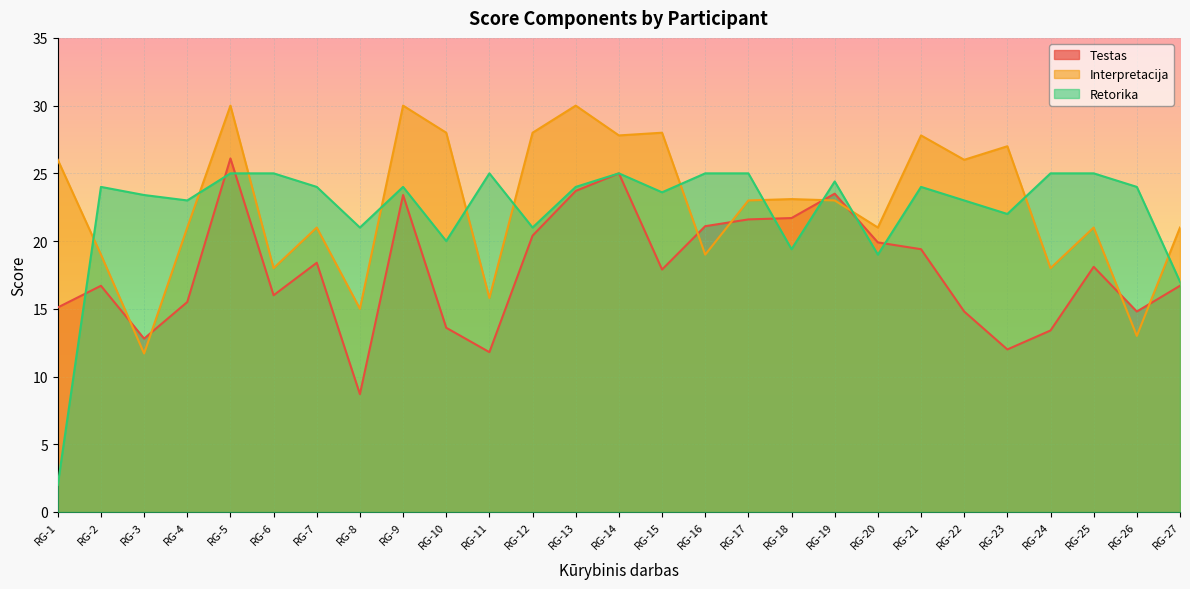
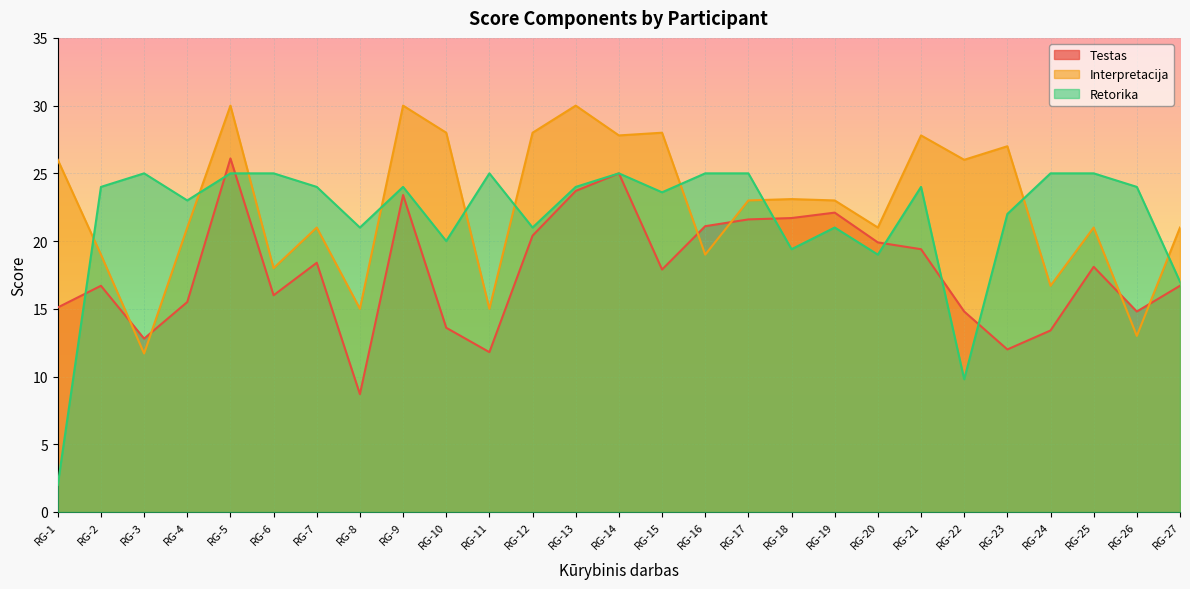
  {
    "Testas": {
      "RG-1": 15.1,
      "RG-2": 16.7,
      "RG-3": 12.8,
      "RG-4": 15.5,
      "RG-5": 26.1,
      "RG-6": 16.0,
      "RG-7": 18.4,
      "RG-8": 8.7,
      "RG-9": 23.4,
      "RG-10": 13.6,
      "RG-11": 11.8,
      "RG-12": 20.4,
      "RG-13": 23.7,
      "RG-15": 17.9,
      "RG-16": 21.1,
      "RG-17": 21.6,
      "RG-18": 21.7,
-     "RG-19": 23.5,
+     "RG-19": 22.1,
      "RG-20": 19.9,
      "RG-21": 19.4,
      "RG-22": 14.8,
      "RG-23": 12.0,
      "RG-24": 13.4,
      "RG-25": 18.1,
      "RG-26": 14.8,
      "RG-27": 16.7
    },
    "Interpretacija": {
      "RG-1": 26.0,
      "RG-2": 19.0,
      "RG-3": 11.7,
      "RG-4": 21.0,
      "RG-5": 30.0,
      "RG-6": 18.0,
      "RG-7": 21.0,
      "RG-8": 15.0,
      "RG-9": 30.0,
      "RG-10": 28.0,
-     "RG-11": 15.8,
+     "RG-11": 15.0,
      "RG-12": 28.0,
      "RG-13": 30.0,
      "RG-14": 27.8,
      "RG-15": 28.0,
      "RG-16": 19.0,
      "RG-17": 23.0,
      "RG-18": 23.1,
      "RG-19": 23.0,
      "RG-20": 21.0,
      "RG-21": 27.8,
      "RG-22": 26.0,
      "RG-23": 27.0,
-     "RG-24": 18.0,
+     "RG-24": 16.7,
      "RG-25": 21.0,
      "RG-26": 13.0,
      "RG-27": 21.0
    },
    "Retorika": {
      "RG-1": 2.0,
      "RG-2": 24.0,
-     "RG-3": 23.4,
+     "RG-3": 25.0,
      "RG-4": 23.0,
      "RG-5": 25.0,
      "RG-6": 25.0,
      "RG-7": 24.0,
      "RG-8": 21.0,
      "RG-9": 24.0,
      "RG-10": 20.0,
      "RG-11": 25.0,
      "RG-12": 21.0,
      "RG-13": 24.0,
      "RG-15": 23.6,
      "RG-16": 25.0,
      "RG-17": 25.0,
      "RG-18": 19.4,
-     "RG-19": 24.4,
+     "RG-19": 21.0,
      "RG-20": 19.0,
      "RG-21": 24.0,
-     "RG-22": 23.0,
+     "RG-22": 9.8,
      "RG-23": 22.0,
      "RG-24": 25.0,
      "RG-25": 25.0,
      "RG-26": 24.0,
      "RG-27": 17.0
    }
  }
